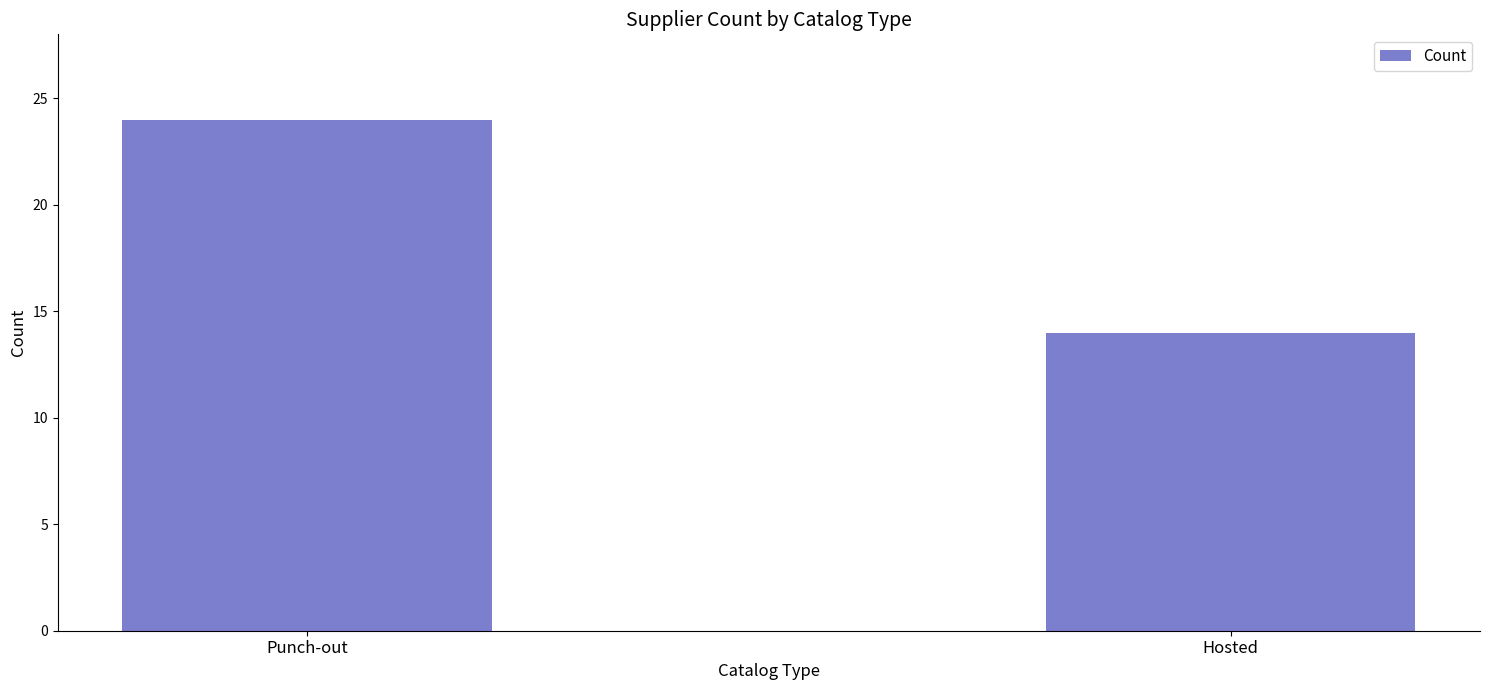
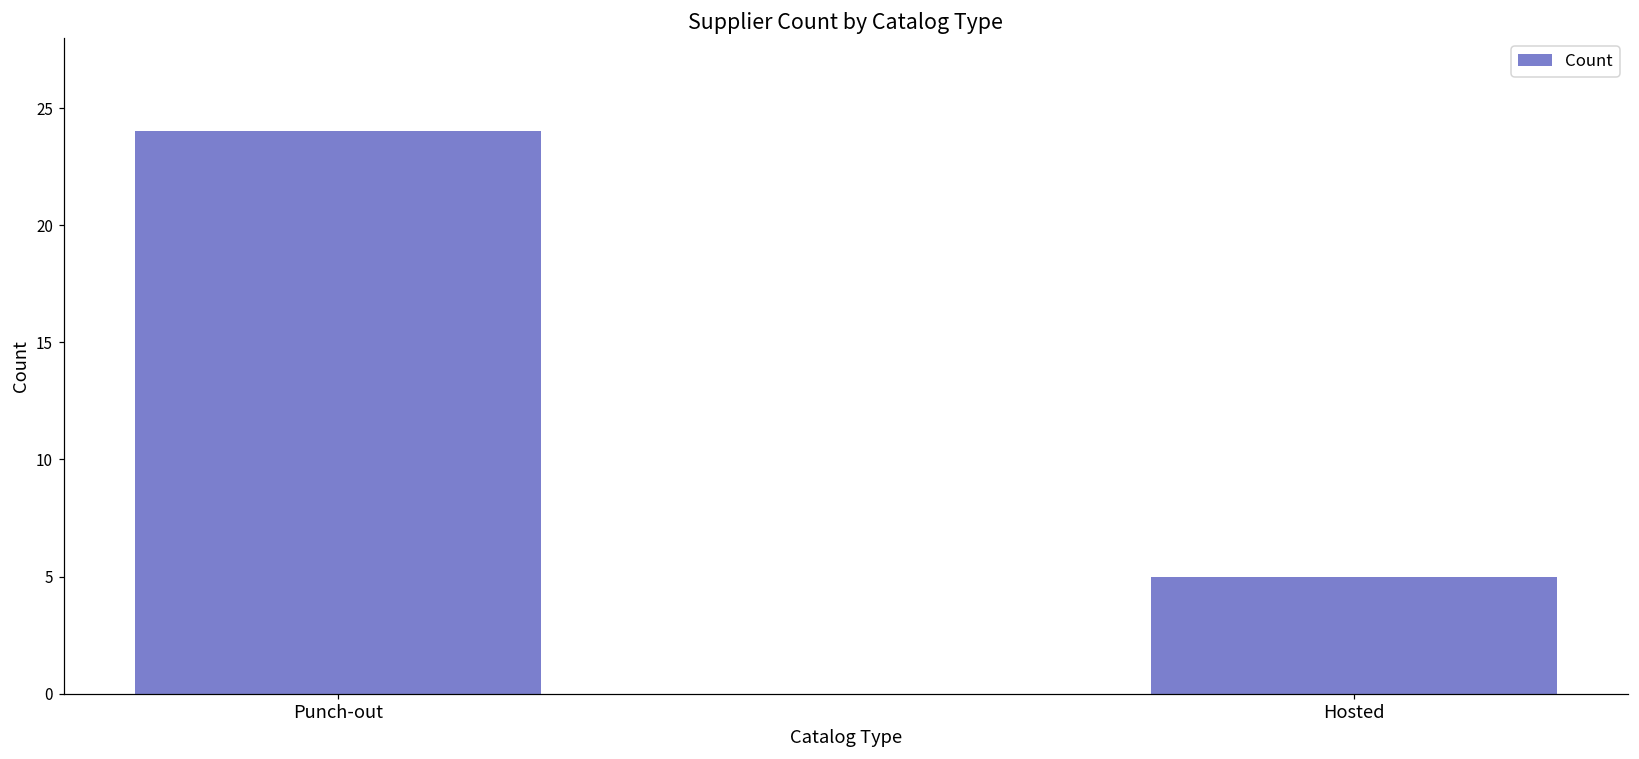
  {
    "Punch-out": 24,
-   "Hosted": 14
+   "Hosted": 5
  }
